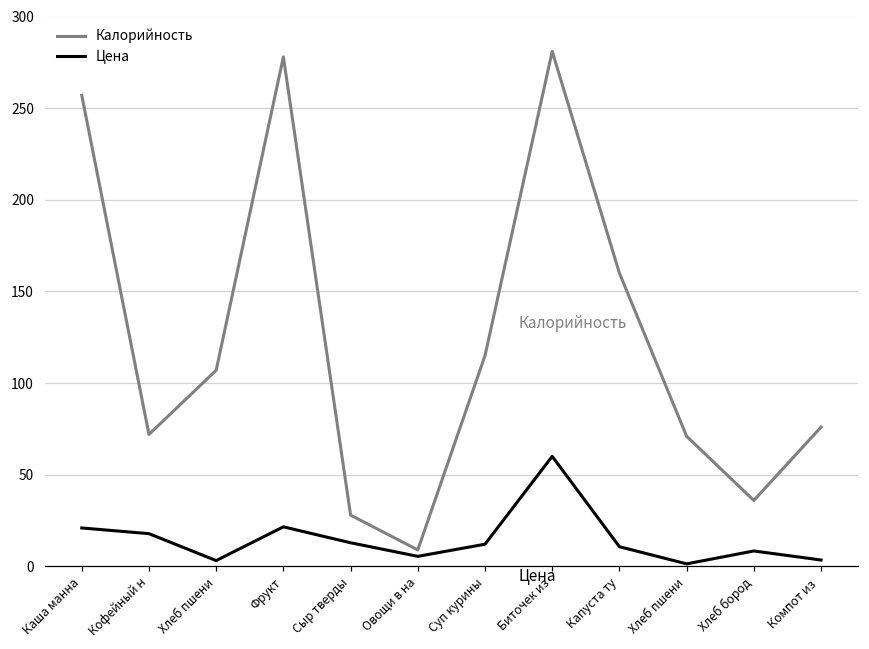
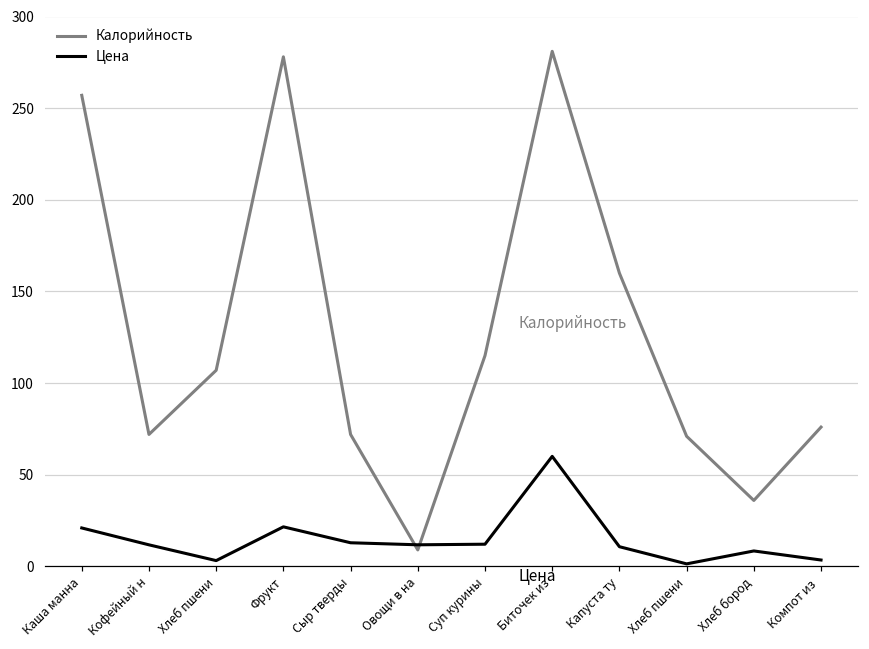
  {
    "Калорийность": {
      "Каша манна": 257,
      "Кофейный н": 72,
      "Фрукт": 278,
-     "Сыр тверды": 28,
+     "Сыр тверды": 72,
      "Овощи в на": 9,
      "Суп курины": 115,
      "Биточек из": 281,
      "Капуста ту": 160,
      "Хлеб бород": 36,
      "Компот из": 76
    },
    "Цена": {
      "Каша манна": 21,
-     "Кофейный н": 18,
+     "Кофейный н": 12,
      "Фрукт": 22,
      "Сыр тверды": 13,
-     "Овощи в на": 6,
+     "Овощи в на": 12,
      "Суп курины": 12,
      "Биточек из": 60,
      "Капуста ту": 11,
      "Хлеб бород": 8,
      "Компот из": 4
    }
  }
